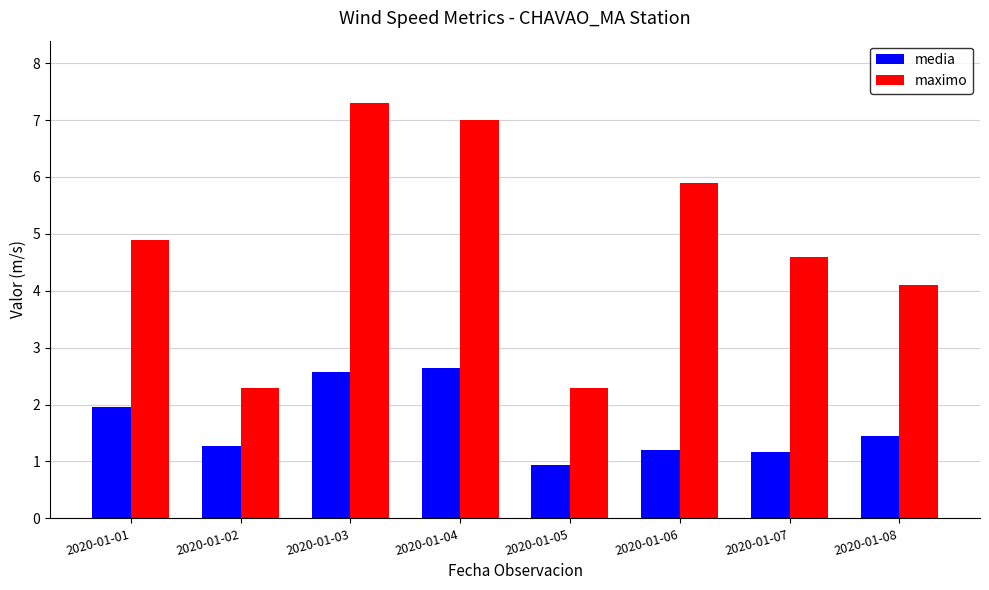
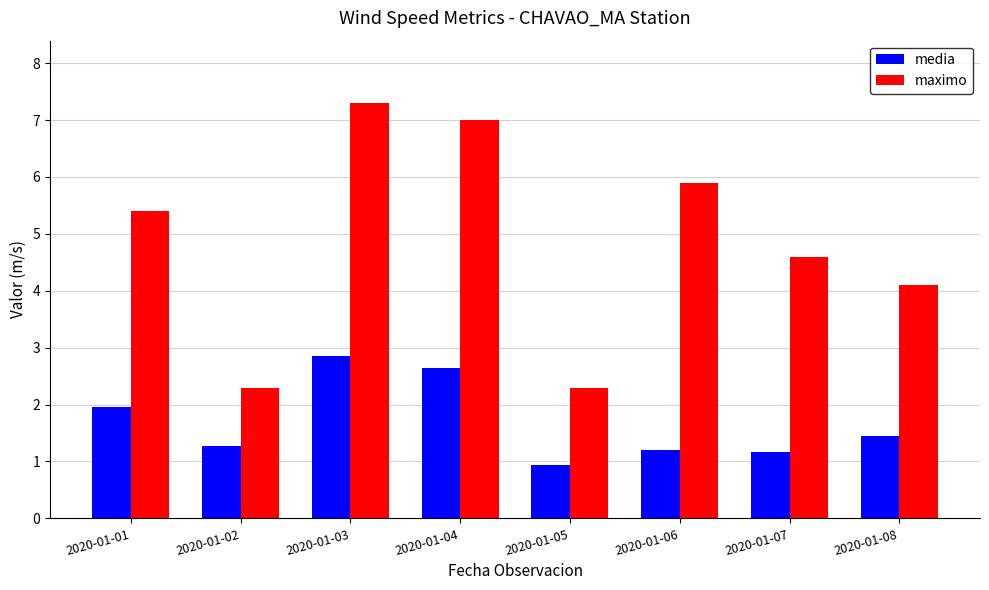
  {
    "media": {
      "2020-01-01": 2.0,
      "2020-01-02": 1.3,
-     "2020-01-03": 2.6,
+     "2020-01-03": 2.9,
      "2020-01-04": 2.6,
      "2020-01-05": 0.9,
      "2020-01-06": 1.2,
      "2020-01-07": 1.2,
      "2020-01-08": 1.4
    },
    "maximo": {
-     "2020-01-01": 4.9,
+     "2020-01-01": 5.4,
      "2020-01-02": 2.3,
      "2020-01-03": 7.3,
      "2020-01-04": 7.0,
      "2020-01-05": 2.3,
      "2020-01-06": 5.9,
      "2020-01-07": 4.6,
      "2020-01-08": 4.1
    }
  }
